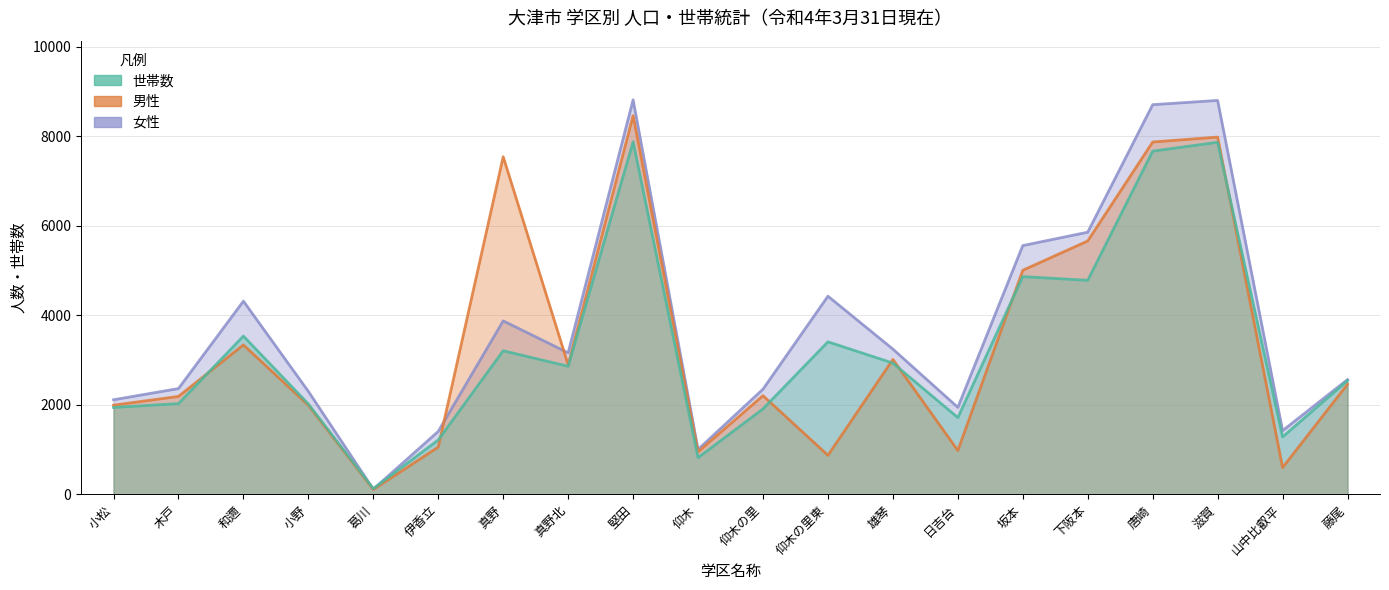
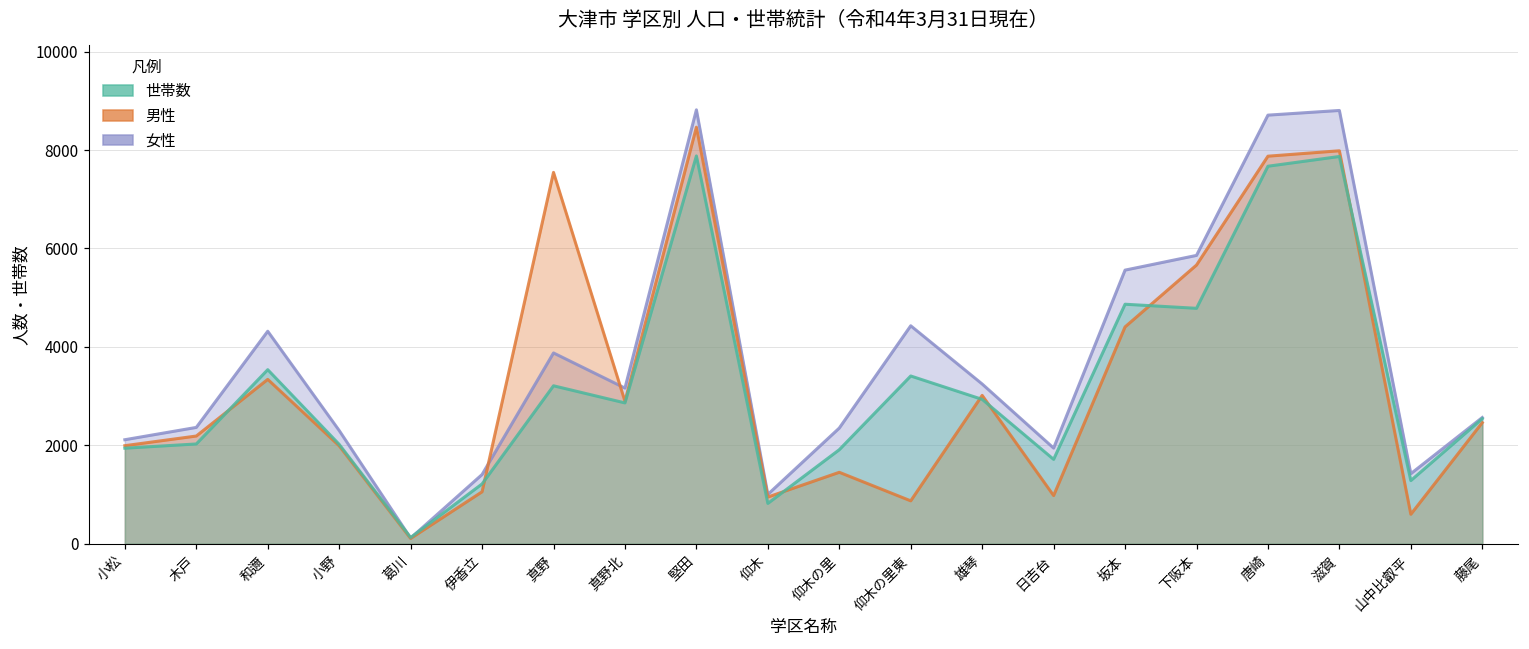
  {
    "男性": {
      "木戸": 2200,
      "和邇": 3300,
      "伊香立": 1100,
      "真野": 7500,
      "堅田": 8500,
-     "仰木の里": 2200,
+     "仰木の里": 1500,
      "仰木の里東": 900,
      "雄琴": 3000,
      "日吉台": 1000,
-     "坂本": 5000,
+     "坂本": 4400,
      "下阪本": 5700,
      "唐崎": 7900,
      "滋賀": 8000,
      "山中比叡平": 600,
      "藤尾": 2500
    }
  }
